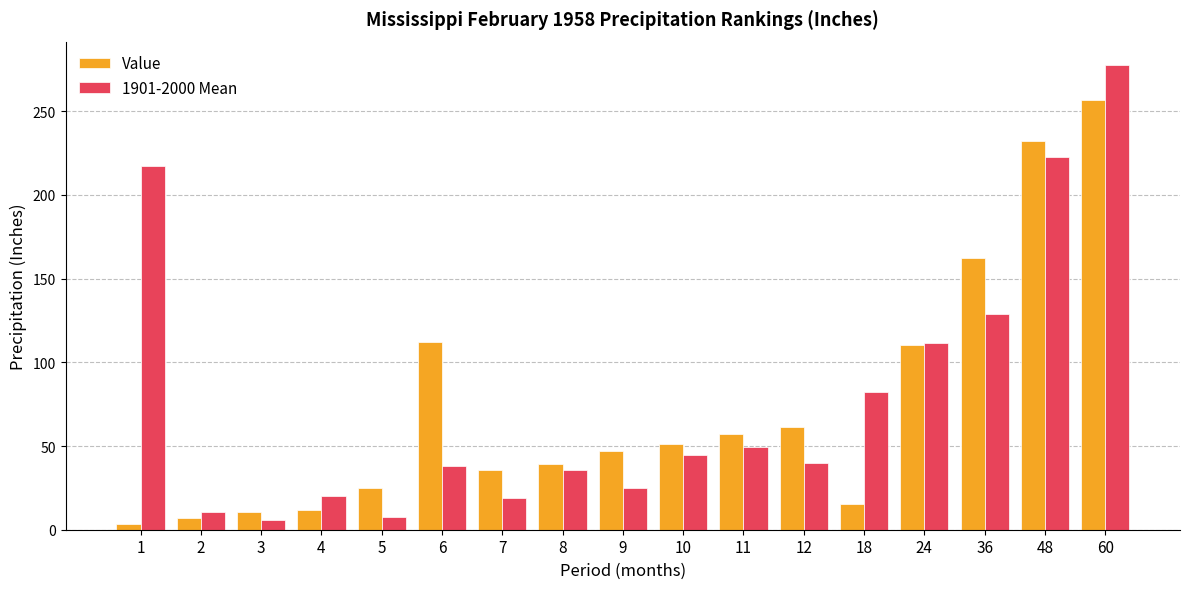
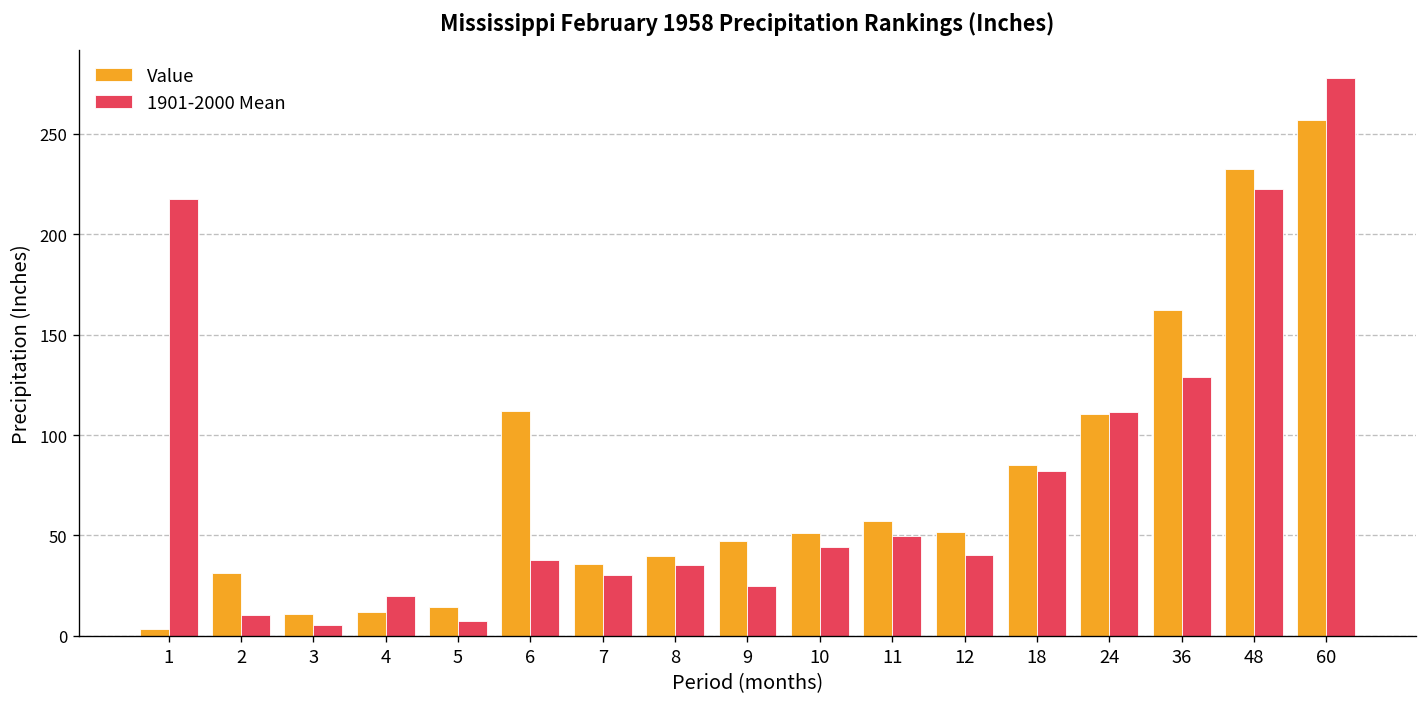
  {
    "Value": {
      "1": 3,
-     "2": 7,
+     "2": 31,
      "3": 11,
      "4": 12,
-     "5": 25,
+     "5": 14,
      "6": 112,
      "7": 36,
      "8": 40,
      "9": 47,
      "10": 51,
      "11": 57,
-     "12": 62,
-     "18": 15,
+     "12": 52,
+     "18": 85,
      "24": 110,
      "36": 162,
      "48": 232,
      "60": 257
    },
    "1901-2000 Mean": {
      "1": 218,
      "2": 10,
      "3": 6,
      "4": 20,
      "5": 7,
      "6": 38,
-     "7": 19,
+     "7": 30,
      "8": 35,
      "9": 25,
      "10": 44,
      "11": 50,
      "12": 40,
      "18": 82,
      "24": 111,
      "36": 129,
      "48": 222,
      "60": 278
    }
  }
